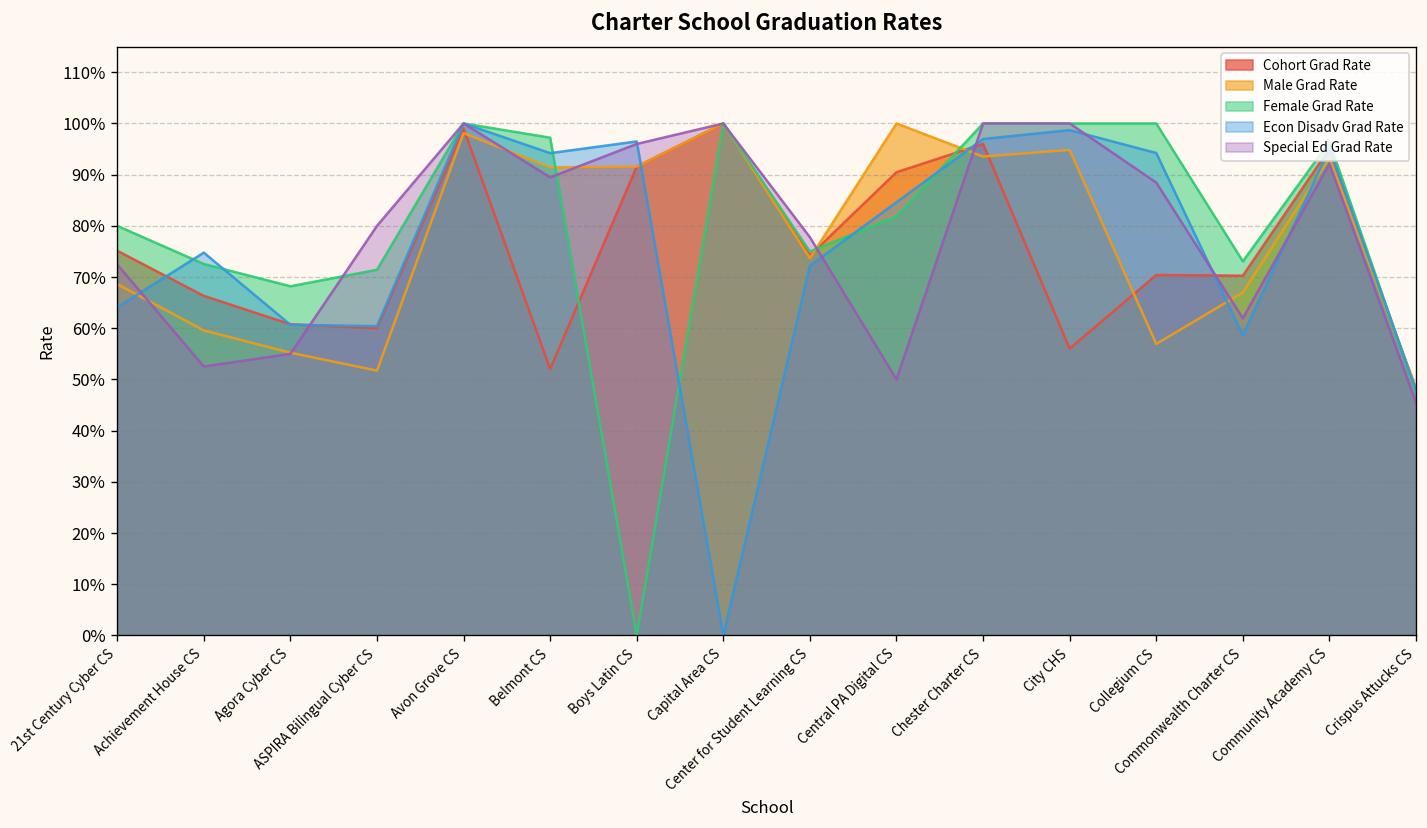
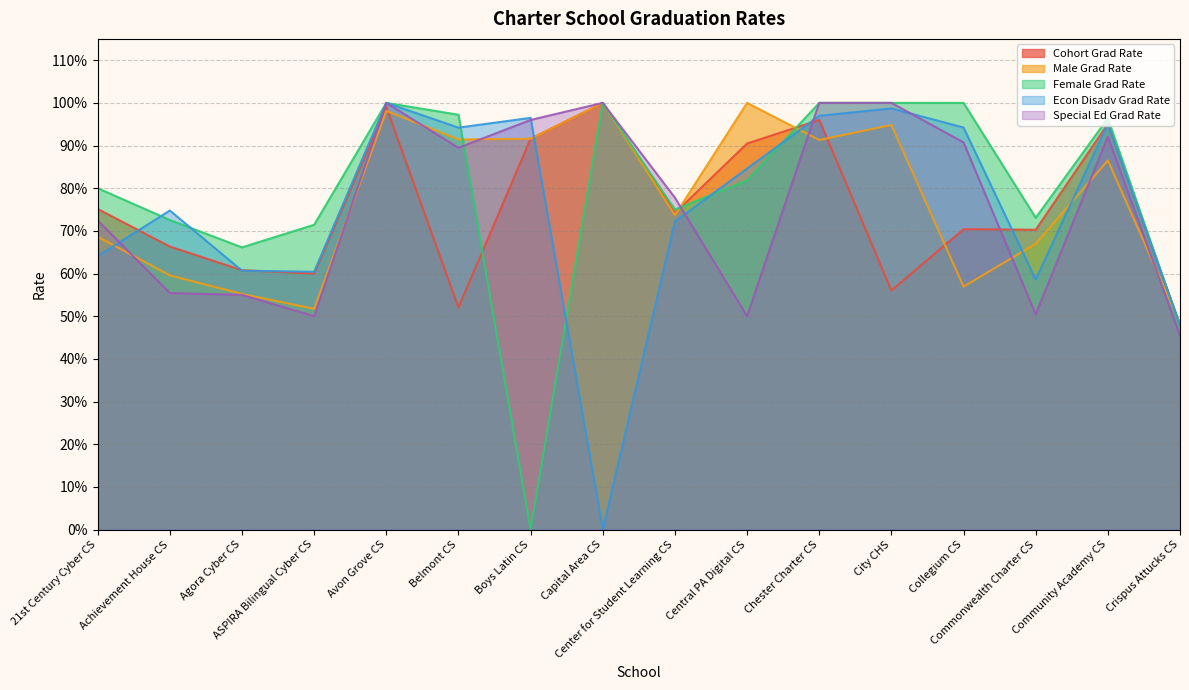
  {
    "Cohort Grad Rate": {
      "21st Century Cyber CS": "75%",
      "Achievement House CS": "66%",
      "Avon Grove CS": "99%",
      "Belmont CS": "52%",
      "Central PA Digital CS": "90%",
      "Chester Charter CS": "96%",
      "City CHS": "56%",
      "Collegium CS": "70%",
      "Commonwealth Charter CS": "70%"
    },
    "Male Grad Rate": {
      "21st Century Cyber CS": "69%",
      "Achievement House CS": "60%",
      "ASPIRA Bilingual Cyber CS": "52%",
      "Avon Grove CS": "98%",
      "Belmont CS": "91%",
      "Central PA Digital CS": "100%",
-     "Chester Charter CS": "94%",
+     "Chester Charter CS": "91%",
      "City CHS": "95%",
      "Collegium CS": "57%",
      "Commonwealth Charter CS": "67%",
-     "Community Academy CS": "93%"
+     "Community Academy CS": "87%"
    },
    "Female Grad Rate": {
      "21st Century Cyber CS": "80%",
      "Achievement House CS": "73%",
-     "Agora Cyber CS": "68%",
+     "Agora Cyber CS": "66%",
      "ASPIRA Bilingual Cyber CS": "71%",
      "Belmont CS": "97%",
      "Boys Latin CS": "0%",
      "Center for Student Learning CS": "75%",
      "Central PA Digital CS": "82%",
      "Collegium CS": "100%",
      "Commonwealth Charter CS": "73%"
    },
    "Econ Disadv Grad Rate": {
      "21st Century Cyber CS": "64%",
      "Achievement House CS": "75%",
      "Belmont CS": "94%",
      "Capital Area CS": "0%",
      "Center for Student Learning CS": "72%",
      "Central PA Digital CS": "85%",
      "Chester Charter CS": "97%",
      "City CHS": "99%",
      "Collegium CS": "94%",
      "Commonwealth Charter CS": "59%"
    },
    "Special Ed Grad Rate": {
      "21st Century Cyber CS": "72%",
-     "Achievement House CS": "53%",
-     "ASPIRA Bilingual Cyber CS": "80%",
+     "Achievement House CS": "55%",
+     "ASPIRA Bilingual Cyber CS": "50%",
      "Belmont CS": "89%",
      "Center for Student Learning CS": "78%",
      "Central PA Digital CS": "50%",
-     "Collegium CS": "88%",
-     "Commonwealth Charter CS": "62%",
+     "Collegium CS": "91%",
+     "Commonwealth Charter CS": "50%",
      "Community Academy CS": "92%",
      "Crispus Attucks CS": "45%"
    }
  }
